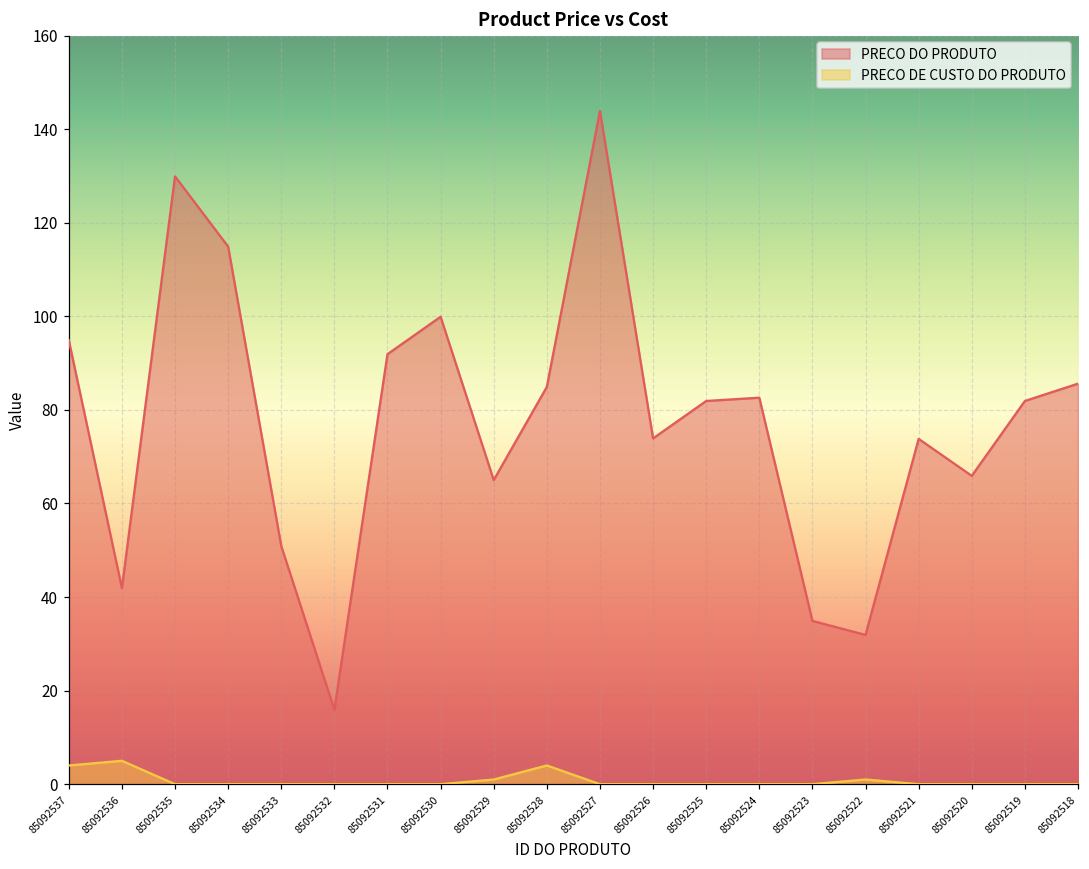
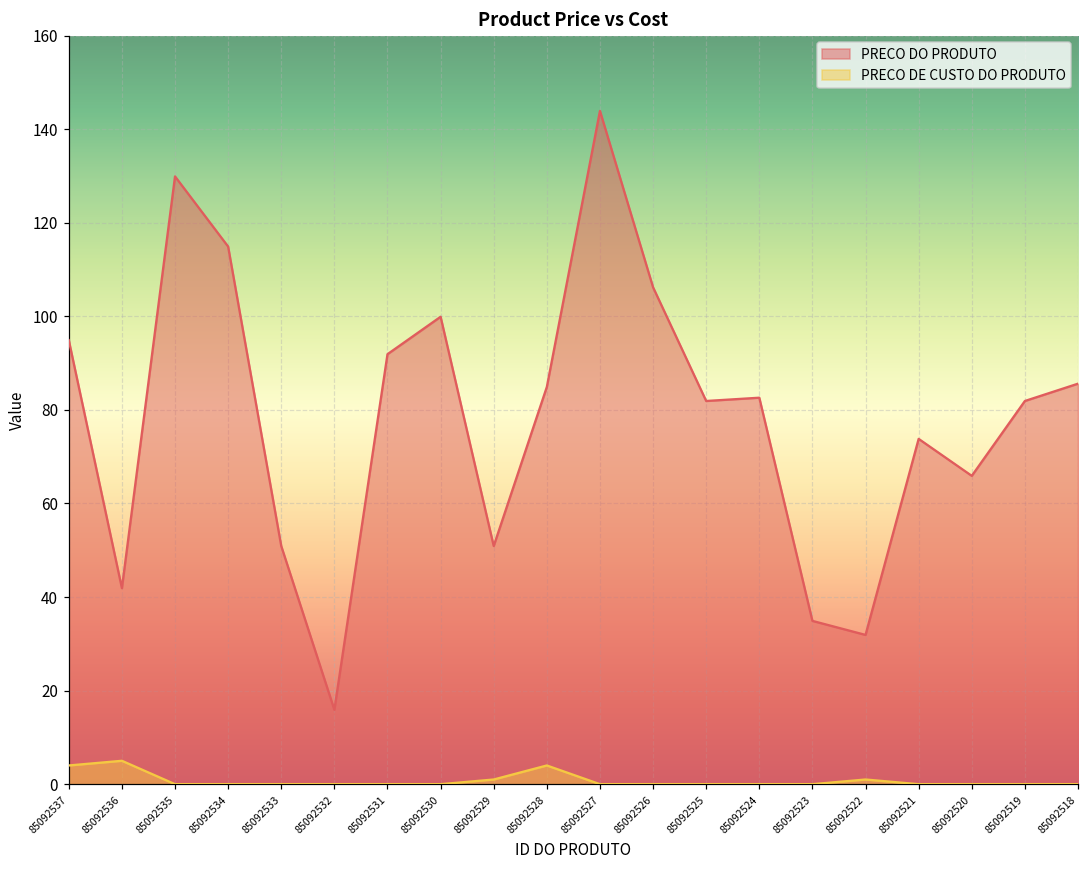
  {
    "PRECO DO PRODUTO": {
      "85092537": 95,
      "85092536": 42,
      "85092535": 130,
      "85092534": 115,
      "85092533": 51,
      "85092532": 16,
      "85092531": 92,
      "85092530": 100,
-     "85092529": 65,
+     "85092529": 51,
      "85092528": 85,
      "85092527": 144,
-     "85092526": 74,
+     "85092526": 106,
      "85092525": 82,
      "85092524": 83,
      "85092523": 35,
      "85092522": 32,
      "85092521": 74,
      "85092520": 66,
      "85092519": 82,
      "85092518": 86
    },
    "PRECO DE CUSTO DO PRODUTO": {
      "85092537": 4,
      "85092536": 5,
      "85092535": 0,
      "85092534": 0,
      "85092533": 0,
      "85092532": 0,
      "85092531": 0,
      "85092530": 0,
      "85092529": 1,
      "85092528": 4,
      "85092527": 0,
      "85092526": 0,
      "85092525": 0,
      "85092524": 0,
      "85092523": 0,
      "85092522": 1,
      "85092521": 0,
      "85092520": 0,
      "85092519": 0,
      "85092518": 0
    }
  }
